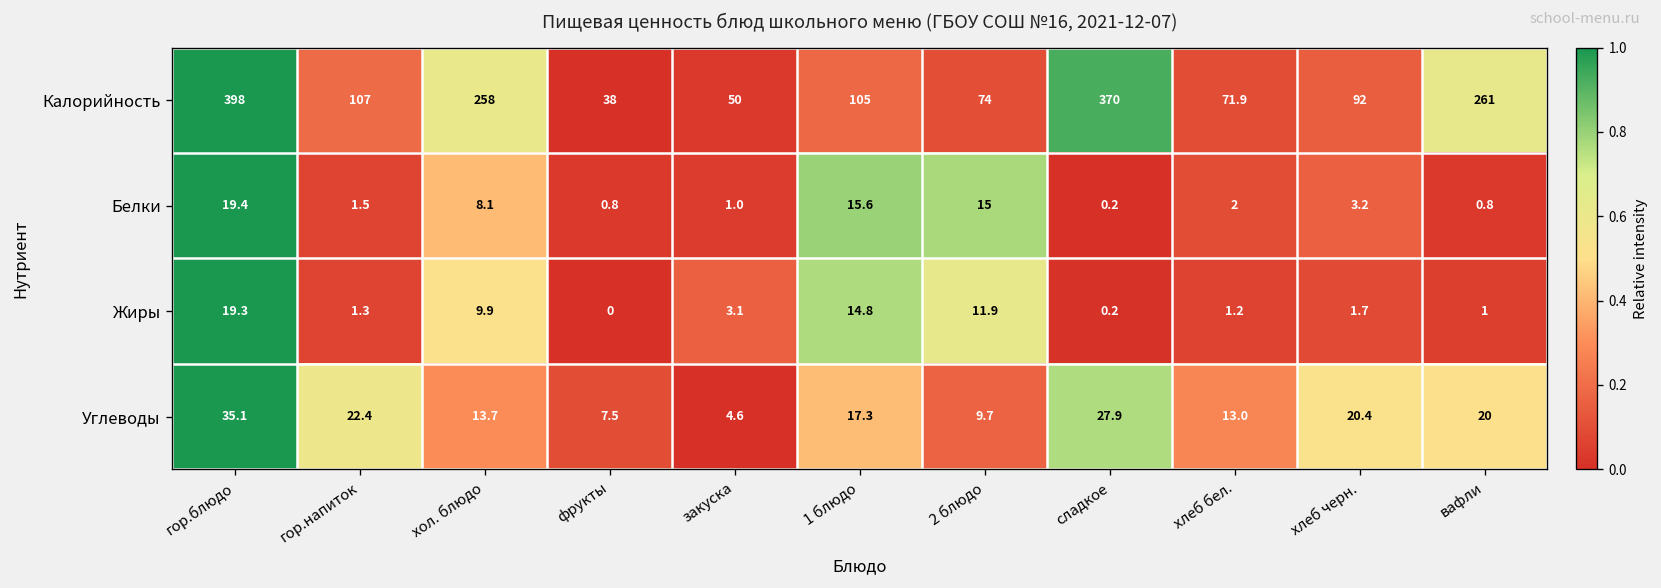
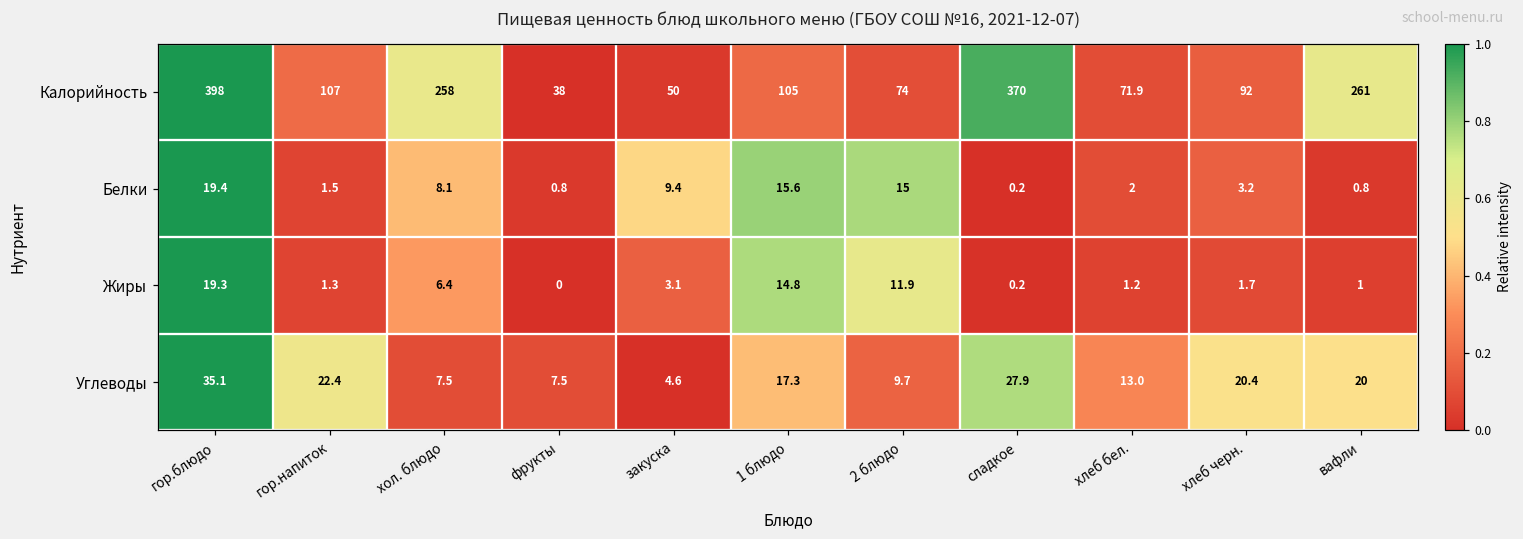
  {
    "Калорийность": {
      "гор.блюдо": 398,
      "гор.напиток": 107,
      "хол. блюдо": 258,
      "фрукты": 38,
      "закуска": 50,
      "1 блюдо": 105,
      "2 блюдо": 74,
      "сладкое": 370,
      "хлеб бел.": 71.9,
      "хлеб черн.": 92,
      "вафли": 261
    },
    "Белки": {
      "гор.блюдо": 19.4,
      "гор.напиток": 1.5,
      "хол. блюдо": 8.1,
      "фрукты": 0.8,
-     "закуска": 1.0,
+     "закуска": 9.4,
      "1 блюдо": 15.6,
      "2 блюдо": 15,
      "сладкое": 0.2,
      "хлеб бел.": 2,
      "хлеб черн.": 3.2,
      "вафли": 0.8
    },
    "Жиры": {
      "гор.блюдо": 19.3,
      "гор.напиток": 1.3,
-     "хол. блюдо": 9.9,
+     "хол. блюдо": 6.4,
      "фрукты": 0,
      "закуска": 3.1,
      "1 блюдо": 14.8,
      "2 блюдо": 11.9,
      "сладкое": 0.2,
      "хлеб бел.": 1.2,
      "хлеб черн.": 1.7,
      "вафли": 1
    },
    "Углеводы": {
      "гор.блюдо": 35.1,
      "гор.напиток": 22.4,
-     "хол. блюдо": 13.7,
+     "хол. блюдо": 7.5,
      "фрукты": 7.5,
      "закуска": 4.6,
      "1 блюдо": 17.3,
      "2 блюдо": 9.7,
      "сладкое": 27.9,
      "хлеб бел.": 13.0,
      "хлеб черн.": 20.4,
      "вафли": 20
    }
  }
